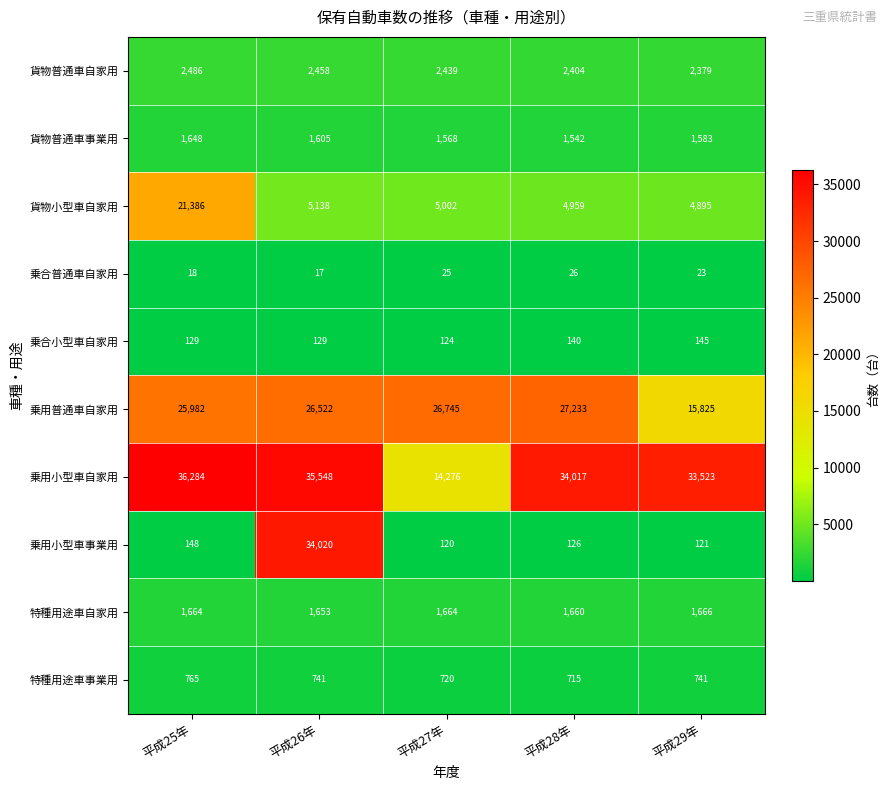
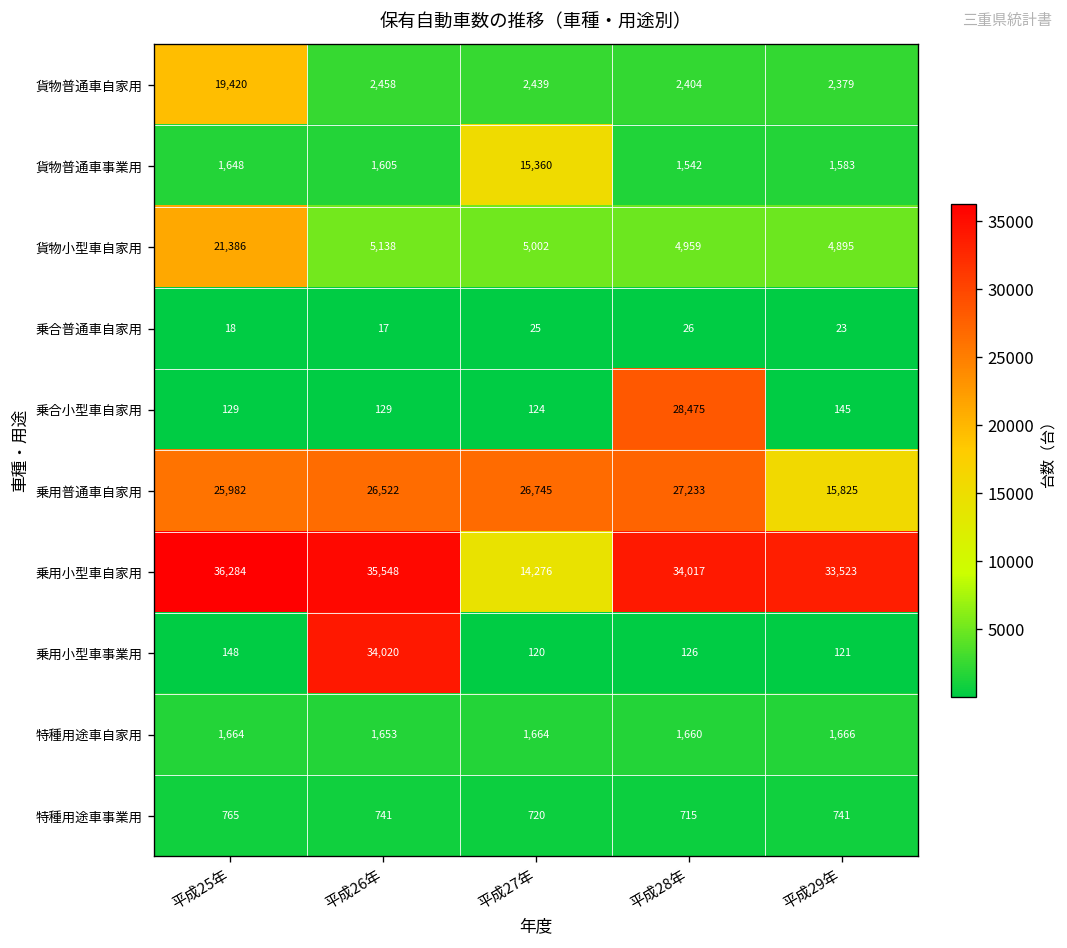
  {
    "貨物普通車自家用": {
-     "平成25年": "2,486",
+     "平成25年": "19,420",
      "平成26年": "2,458",
      "平成27年": "2,439",
      "平成28年": "2,404",
      "平成29年": "2,379"
    },
    "貨物普通車事業用": {
      "平成25年": "1,648",
      "平成26年": "1,605",
-     "平成27年": "1,568",
+     "平成27年": "15,360",
      "平成28年": "1,542",
      "平成29年": "1,583"
    },
    "貨物小型車自家用": {
      "平成25年": "21,386",
      "平成26年": "5,138",
      "平成27年": "5,002",
      "平成28年": "4,959",
      "平成29年": "4,895"
    },
    "乗合普通車自家用": {
      "平成25年": "18",
      "平成26年": "17",
      "平成27年": "25",
      "平成28年": "26",
      "平成29年": "23"
    },
    "乗合小型車自家用": {
      "平成25年": "129",
      "平成26年": "129",
      "平成27年": "124",
-     "平成28年": "140",
+     "平成28年": "28,475",
      "平成29年": "145"
    },
    "乗用普通車自家用": {
      "平成25年": "25,982",
      "平成26年": "26,522",
      "平成27年": "26,745",
      "平成28年": "27,233",
      "平成29年": "15,825"
    },
    "乗用小型車自家用": {
      "平成25年": "36,284",
      "平成26年": "35,548",
      "平成27年": "14,276",
      "平成28年": "34,017",
      "平成29年": "33,523"
    },
    "乗用小型車事業用": {
      "平成25年": "148",
      "平成26年": "34,020",
      "平成27年": "120",
      "平成28年": "126",
      "平成29年": "121"
    },
    "特種用途車自家用": {
      "平成25年": "1,664",
      "平成26年": "1,653",
      "平成27年": "1,664",
      "平成28年": "1,660",
      "平成29年": "1,666"
    },
    "特種用途車事業用": {
      "平成25年": "765",
      "平成26年": "741",
      "平成27年": "720",
      "平成28年": "715",
      "平成29年": "741"
    }
  }
